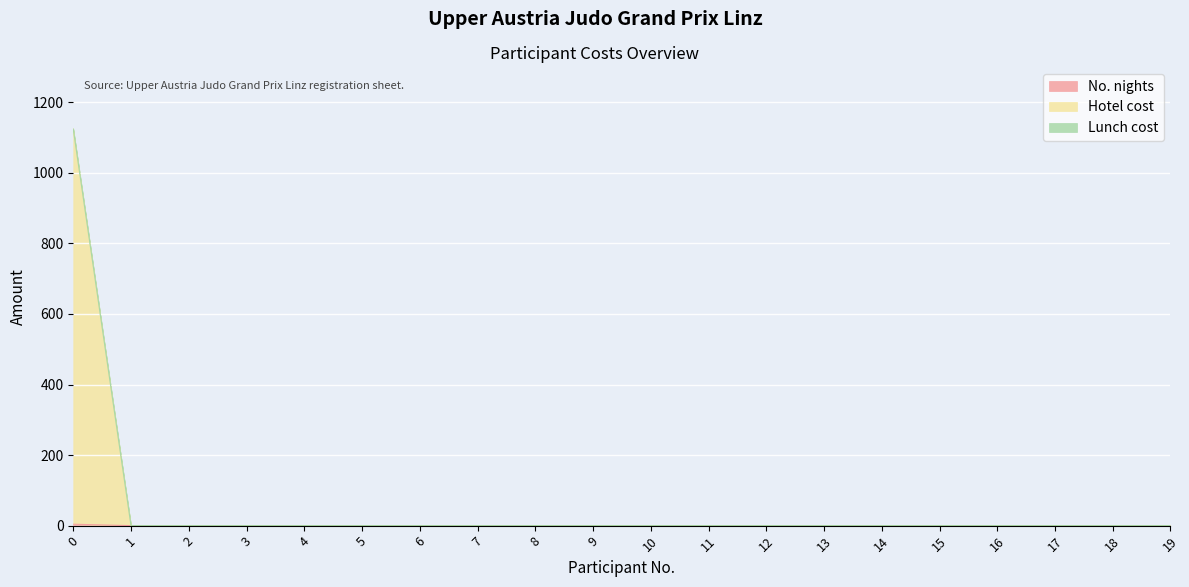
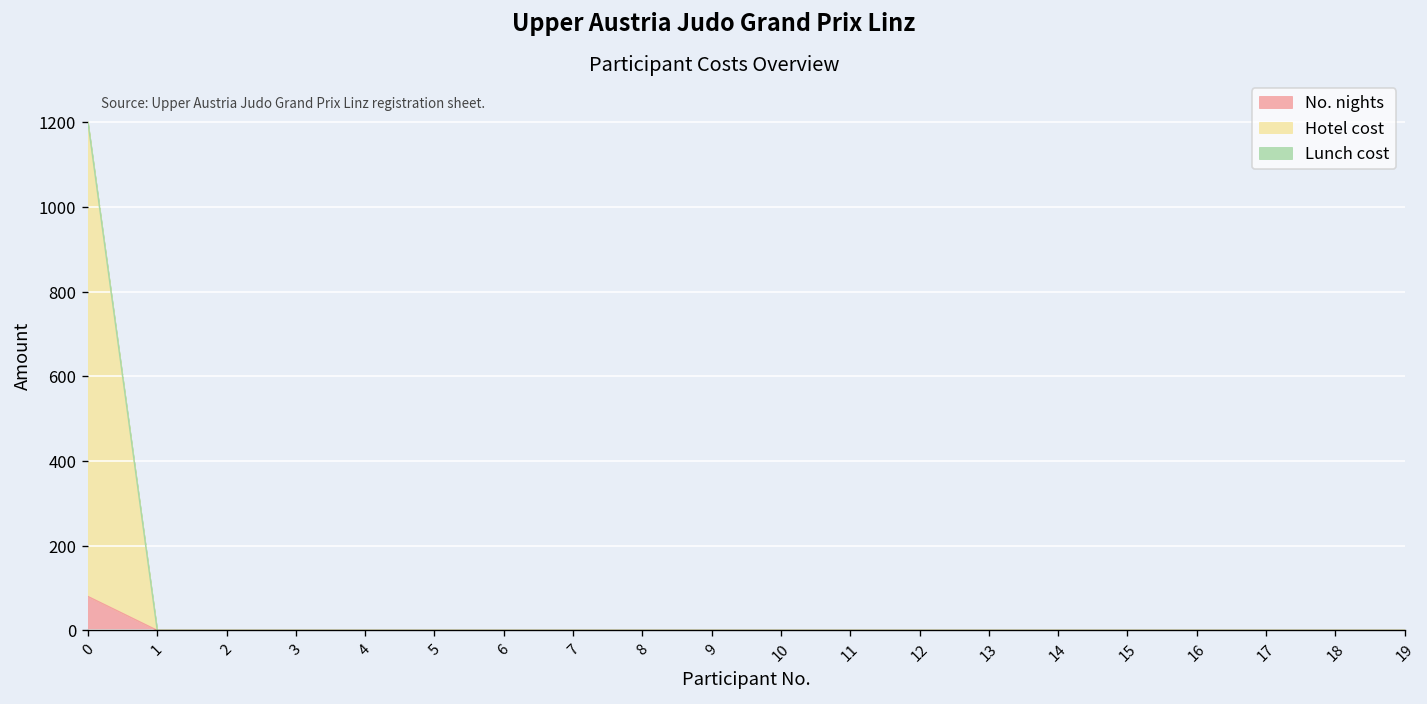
  {
    "No. nights": {
-     "0": 0
+     "0": 80
    }
  }
